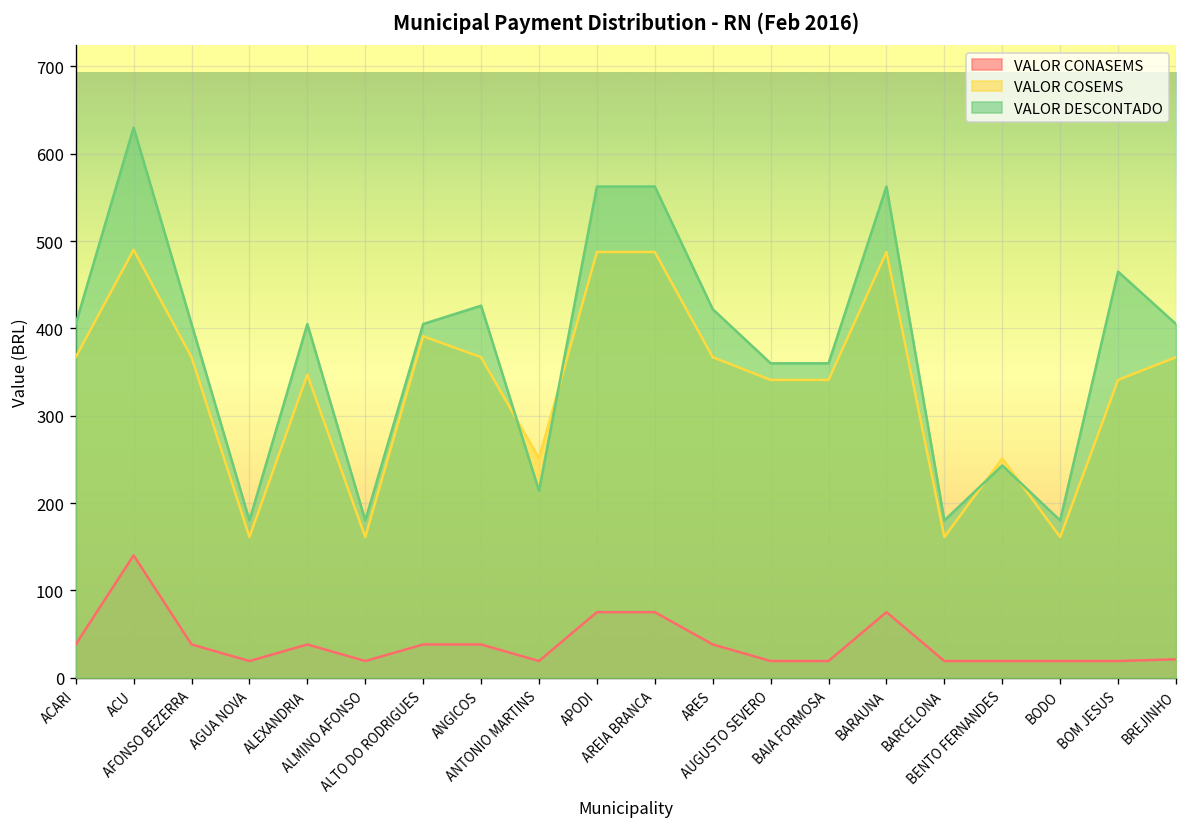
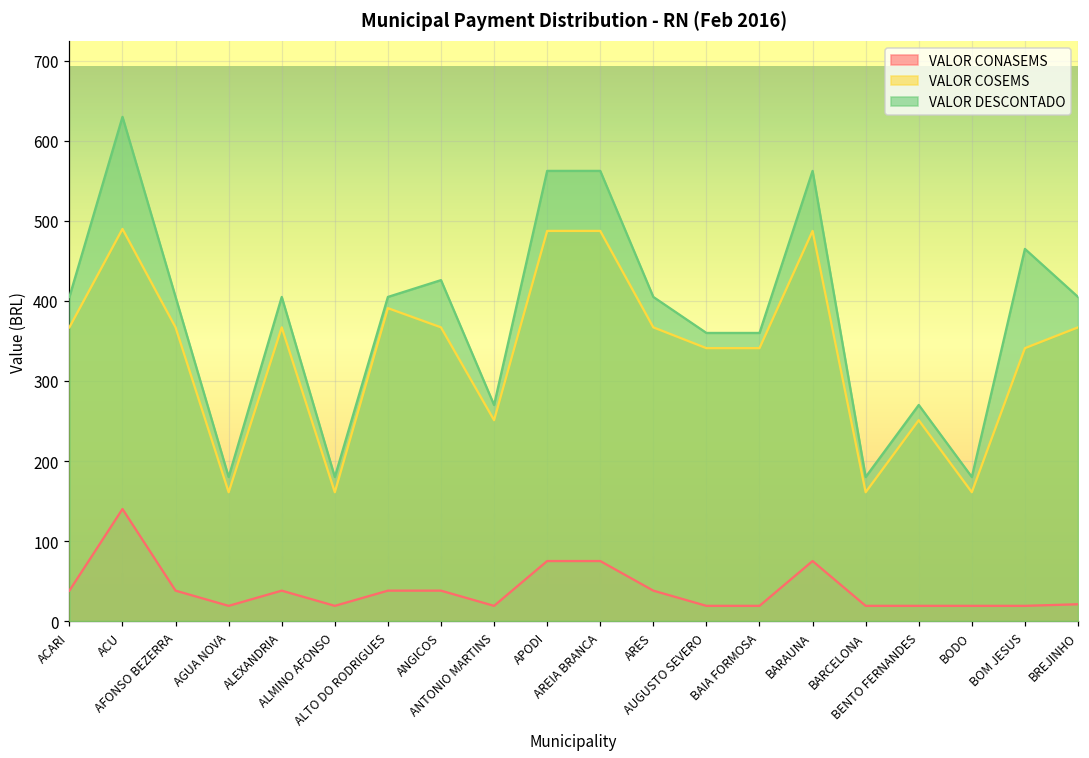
  {
    "VALOR CONASEMS": {
      "ACARI": 40,
      "ACU": 140,
      "AFONSO BEZERRA": 40,
      "AGUA NOVA": 20,
      "ALEXANDRIA": 40,
      "ALMINO AFONSO": 20,
      "ALTO DO RODRIGUES": 40,
      "ANGICOS": 40,
      "ANTONIO MARTINS": 20,
      "APODI": 80,
      "AREIA BRANCA": 80,
      "ARES": 40,
      "AUGUSTO SEVERO": 20,
      "BAIA FORMOSA": 20,
      "BARAUNA": 80,
      "BARCELONA": 20,
      "BENTO FERNANDES": 20,
      "BODO": 20,
      "BOM JESUS": 20,
      "BREJINHO": 20
    },
    "VALOR COSEMS": {
      "ACARI": 370,
      "ACU": 490,
      "AFONSO BEZERRA": 370,
      "AGUA NOVA": 160,
-     "ALEXANDRIA": 350,
+     "ALEXANDRIA": 370,
      "ALMINO AFONSO": 160,
      "ALTO DO RODRIGUES": 390,
      "ANGICOS": 370,
      "ANTONIO MARTINS": 250,
      "APODI": 490,
      "AREIA BRANCA": 490,
      "ARES": 370,
      "AUGUSTO SEVERO": 340,
      "BAIA FORMOSA": 340,
      "BARAUNA": 490,
      "BARCELONA": 160,
      "BENTO FERNANDES": 250,
      "BODO": 160,
      "BOM JESUS": 340,
      "BREJINHO": 370
    },
    "VALOR DESCONTADO": {
      "ACARI": 410,
      "ACU": 630,
      "AFONSO BEZERRA": 410,
      "AGUA NOVA": 180,
      "ALEXANDRIA": 410,
      "ALMINO AFONSO": 180,
      "ALTO DO RODRIGUES": 410,
      "ANGICOS": 430,
-     "ANTONIO MARTINS": 210,
+     "ANTONIO MARTINS": 270,
      "APODI": 560,
      "AREIA BRANCA": 560,
-     "ARES": 420,
+     "ARES": 410,
      "AUGUSTO SEVERO": 360,
      "BAIA FORMOSA": 360,
      "BARAUNA": 560,
      "BARCELONA": 180,
-     "BENTO FERNANDES": 240,
+     "BENTO FERNANDES": 270,
      "BODO": 180,
      "BOM JESUS": 470,
      "BREJINHO": 410
    }
  }
